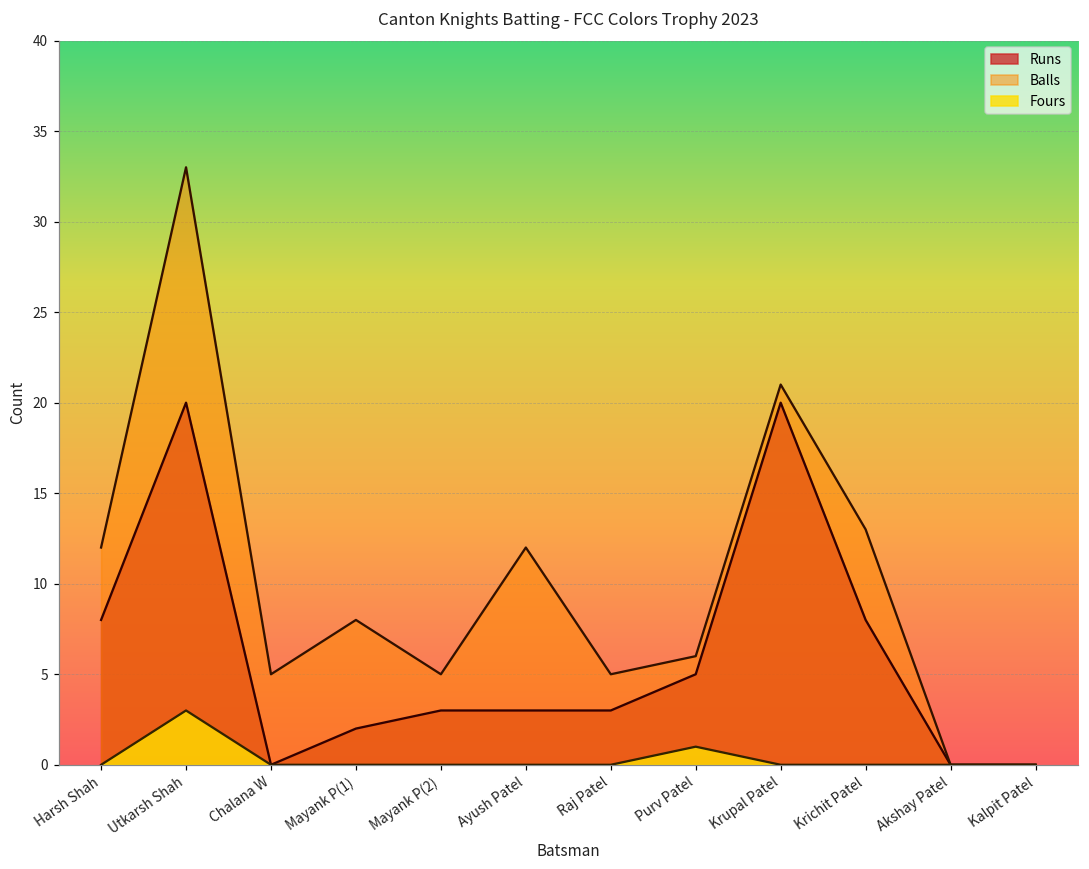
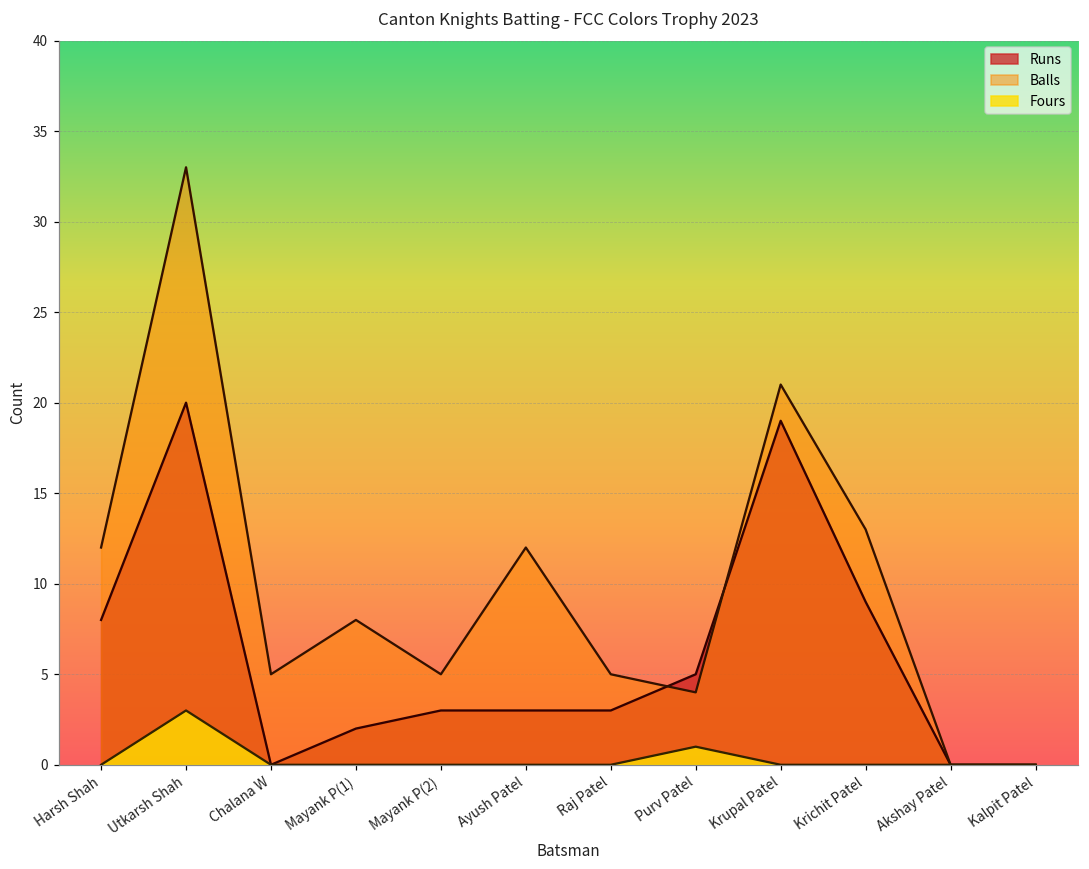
  {
    "Runs": {
      "Harsh Shah": 8,
      "Utkarsh Shah": 20,
      "Mayank P(1)": 2,
      "Mayank P(2)": 3,
      "Ayush Patel": 3,
      "Raj Patel": 3,
      "Purv Patel": 5,
-     "Krupal Patel": 20,
-     "Krichit Patel": 8
+     "Krupal Patel": 19,
+     "Krichit Patel": 9
    },
    "Balls": {
      "Harsh Shah": 12,
      "Utkarsh Shah": 33,
      "Chalana W": 5,
      "Mayank P(1)": 8,
      "Mayank P(2)": 5,
      "Ayush Patel": 12,
      "Raj Patel": 5,
-     "Purv Patel": 6,
+     "Purv Patel": 4,
      "Krupal Patel": 21,
      "Krichit Patel": 13
    },
    "Fours": {
      "Harsh Shah": 0,
      "Utkarsh Shah": 3,
      "Mayank P(1)": 0,
      "Mayank P(2)": 0,
      "Ayush Patel": 0,
      "Raj Patel": 0,
      "Purv Patel": 1,
      "Krupal Patel": 0,
      "Krichit Patel": 0
    }
  }
